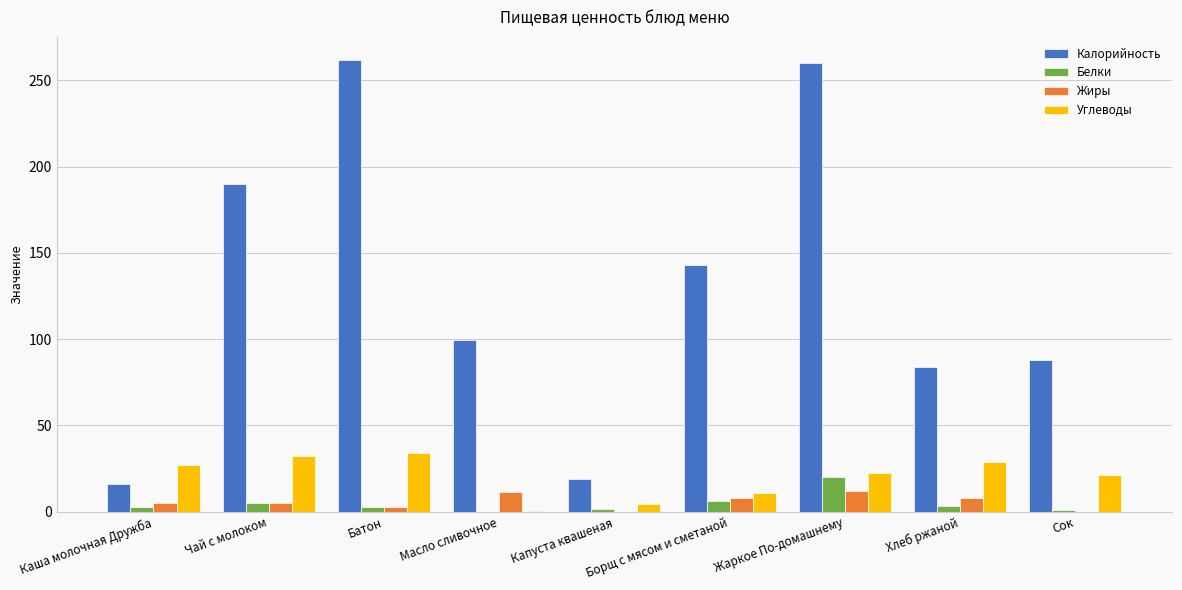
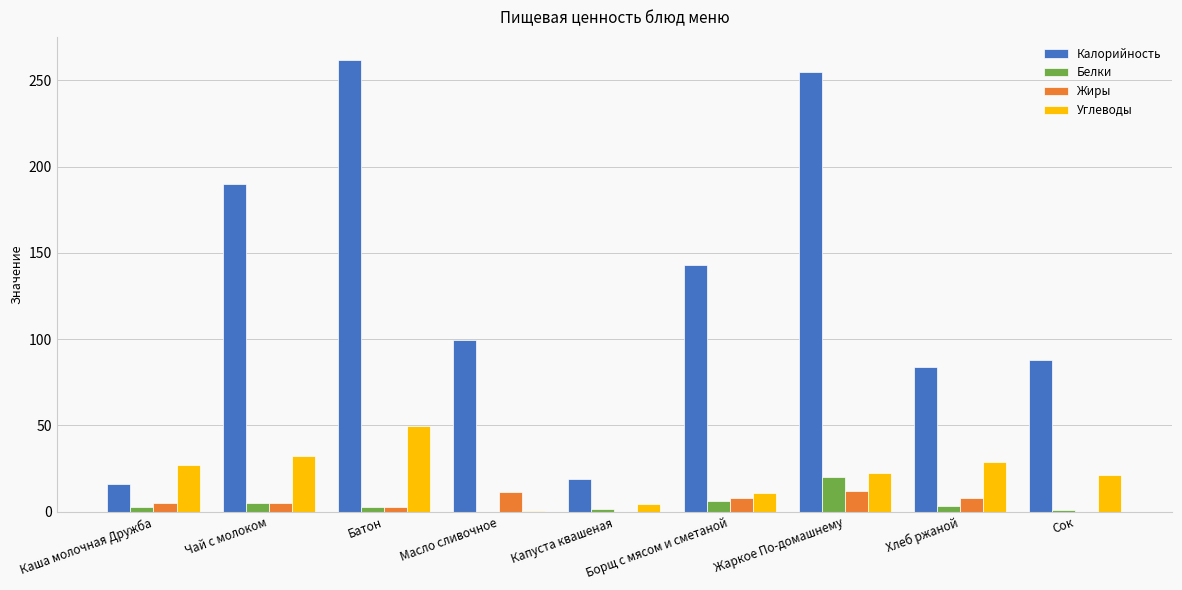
  {
    "Калорийность": {
      "Каша молочная Дружба": 16,
      "Чай с молоком": 190,
      "Батон": 262,
      "Масло сливочное": 99,
      "Капуста квашеная": 19,
      "Борщ с мясом и сметаной": 143,
-     "Жаркое По-домашнему": 260,
+     "Жаркое По-домашнему": 255,
      "Хлеб ржаной": 84,
      "Сок": 88
    },
    "Белки": {
      "Каша молочная Дружба": 3,
      "Чай с молоком": 5,
      "Батон": 3,
      "Капуста квашеная": 2,
      "Борщ с мясом и сметаной": 6,
      "Жаркое По-домашнему": 20,
      "Хлеб ржаной": 3
    },
    "Жиры": {
      "Каша молочная Дружба": 5,
      "Чай с молоком": 5,
      "Батон": 3,
      "Масло сливочное": 11,
      "Борщ с мясом и сметаной": 8,
      "Жаркое По-домашнему": 12,
      "Хлеб ржаной": 8,
      "Сок": 0
    },
    "Углеводы": {
      "Каша молочная Дружба": 27,
      "Чай с молоком": 33,
-     "Батон": 34,
+     "Батон": 50,
      "Капуста квашеная": 4,
      "Борщ с мясом и сметаной": 11,
      "Жаркое По-домашнему": 23,
      "Хлеб ржаной": 29,
      "Сок": 21
    }
  }
